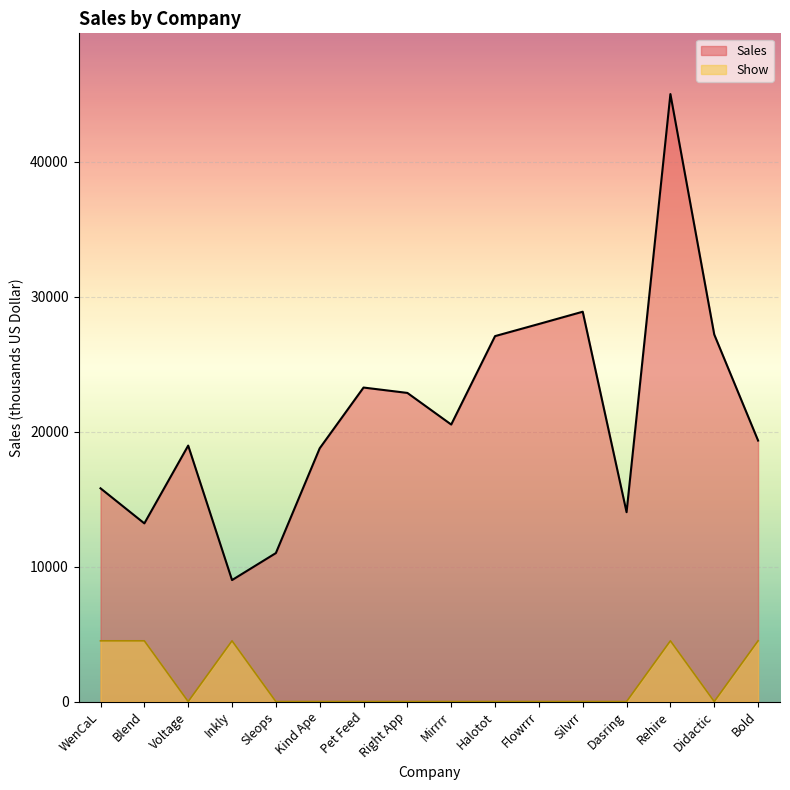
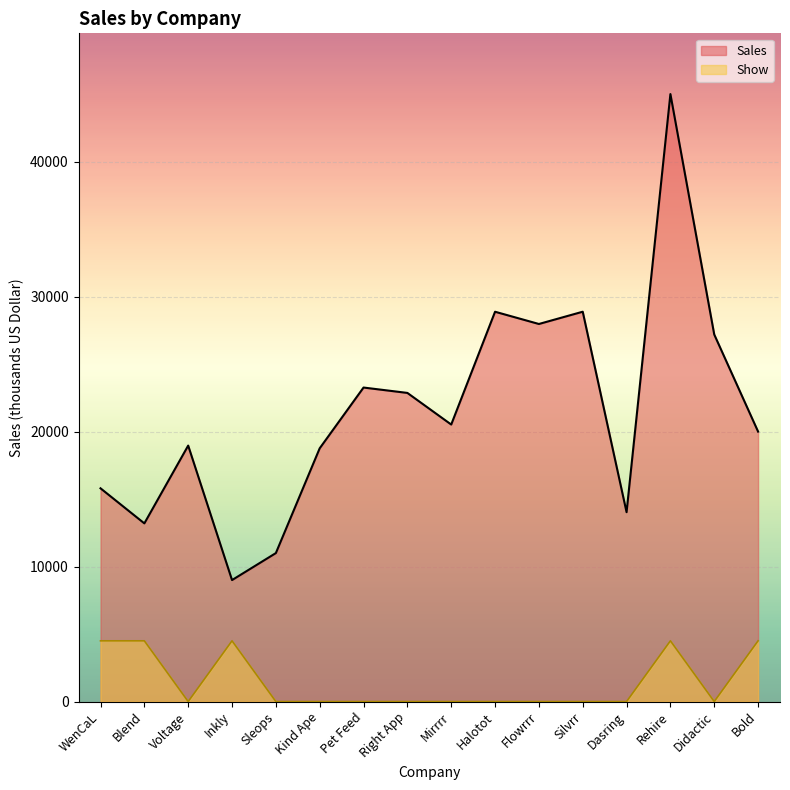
  {
    "Sales": {
      "WenCaL": 15800,
      "Blend": 13200,
      "Voltage": 19000,
      "Inkly": 9000,
      "Sleops": 11000,
      "Kind Ape": 18800,
      "Pet Feed": 23300,
      "Right App": 22900,
      "Mirrrr": 20500,
-     "Halotot": 27100,
+     "Halotot": 28900,
      "Flowrrr": 28000,
      "Silvrr": 28900,
      "Dasring": 14000,
      "Rehire": 45000,
      "Didactic": 27200,
-     "Bold": 19300
+     "Bold": 20000
    },
    "Show": {
      "WenCaL": 4500,
      "Blend": 4500,
      "Voltage": 0,
      "Inkly": 4500,
      "Sleops": 0,
      "Kind Ape": 0,
      "Pet Feed": 0,
      "Right App": 0,
      "Mirrrr": 0,
      "Halotot": 0,
      "Flowrrr": 0,
      "Silvrr": 0,
      "Dasring": 0,
      "Rehire": 4500,
      "Didactic": 0,
      "Bold": 4500
    }
  }
